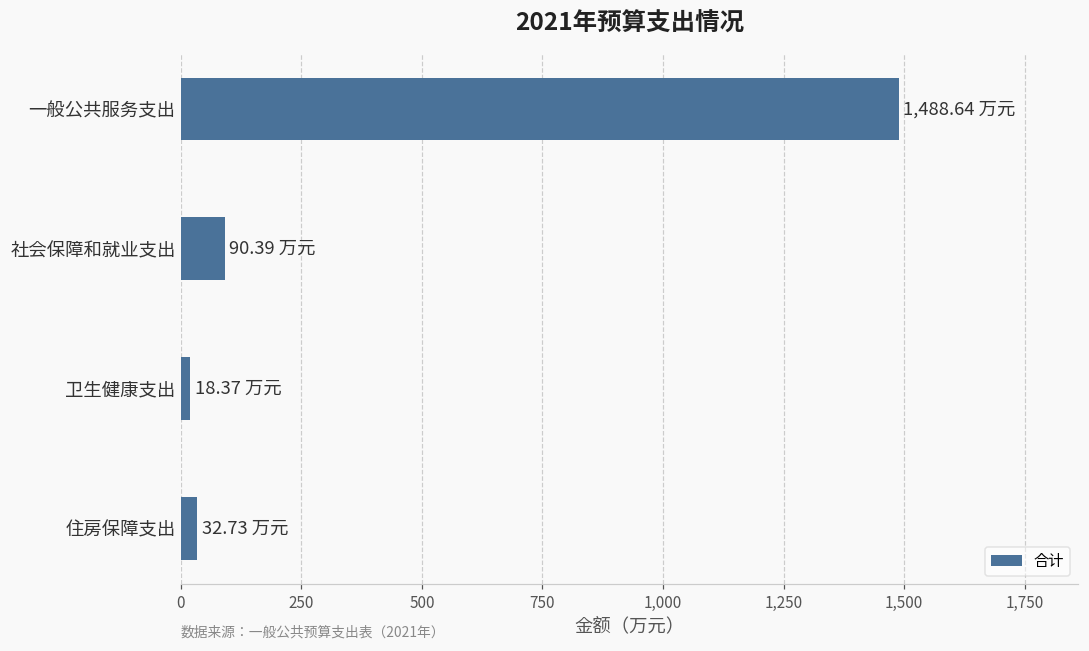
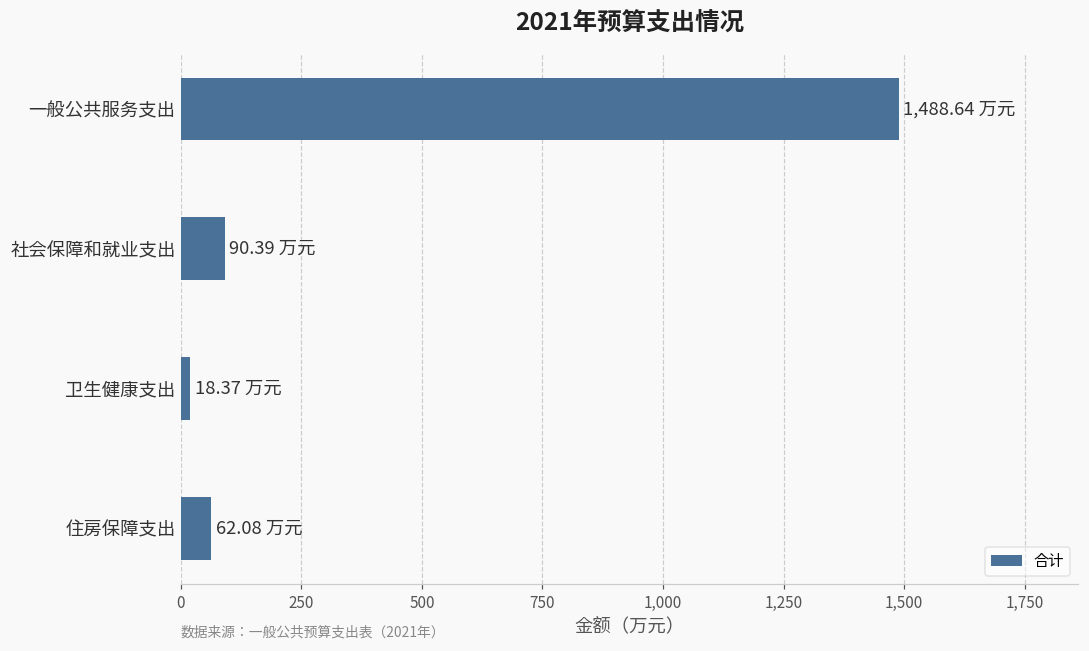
  {
    "一般公共服务支出": "1,488.64",
    "社会保障和就业支出": "90.39",
    "卫生健康支出": "18.37",
-   "住房保障支出": "32.73"
+   "住房保障支出": "62.08"
  }
